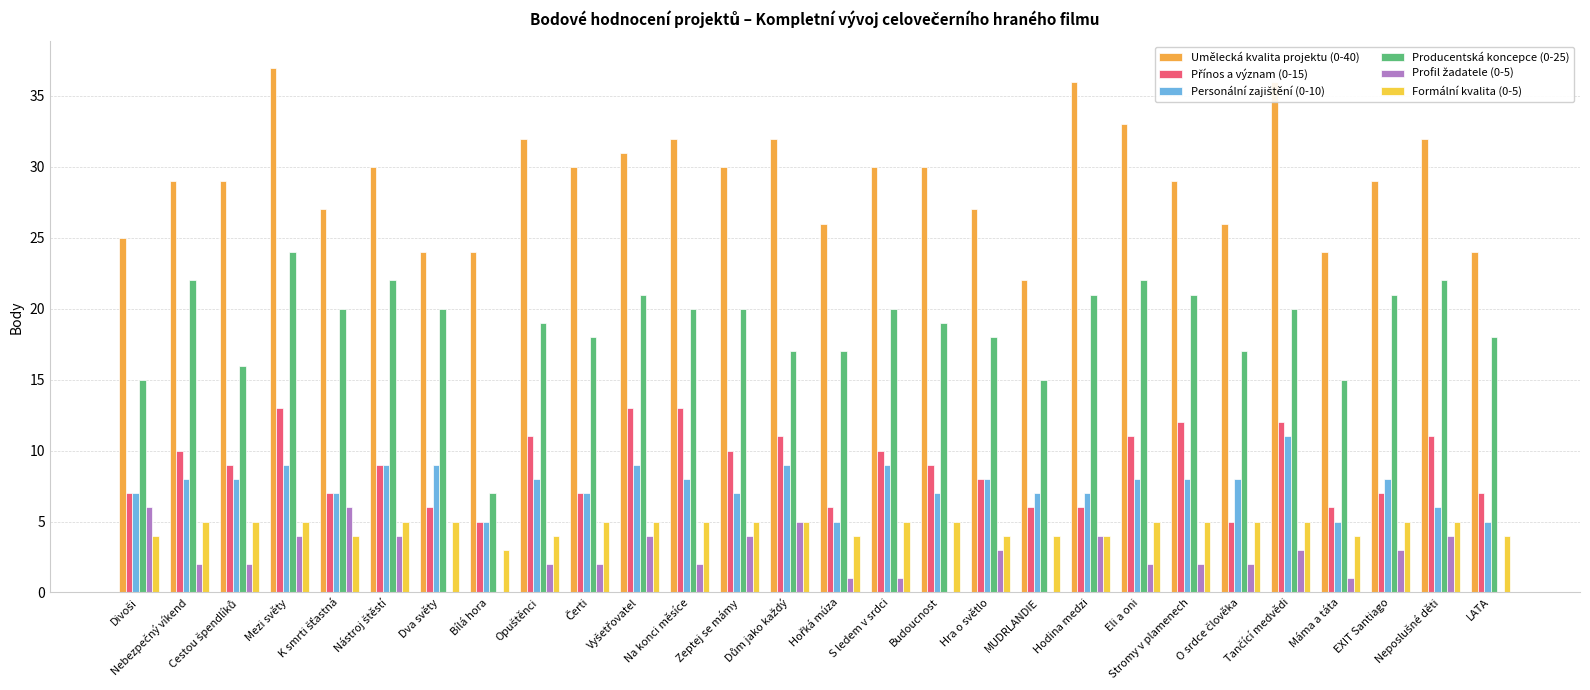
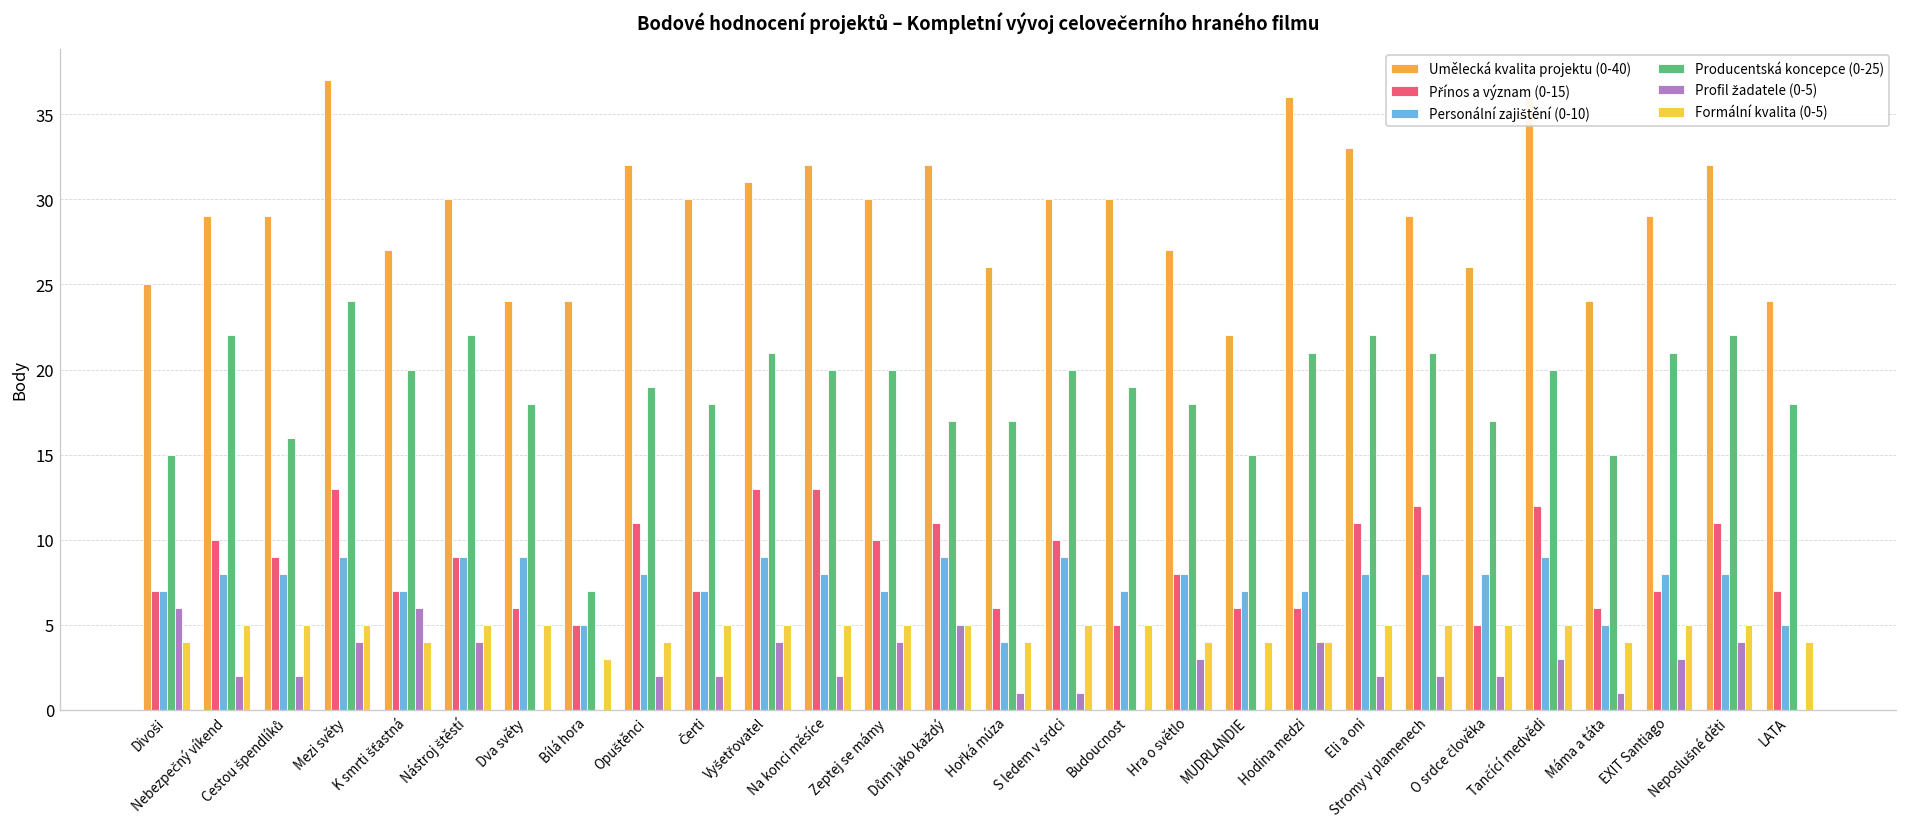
  {
    "Přínos a význam (0-15)": {
      "Divoši": 7,
      "Nebezpečný víkend": 10,
      "Cestou špendlíků": 9,
      "Mezi světy": 13,
      "K smrti šťastná": 7,
      "Nástroj štěstí": 9,
      "Dva světy": 6,
      "Bílá hora": 5,
      "Opuštěnci": 11,
      "Čerti": 7,
      "Vyšetřovatel": 13,
      "Na konci měsíce": 13,
      "Zeptej se mámy": 10,
      "Dům jako každý": 11,
      "Hořká múza": 6,
      "S ledem v srdci": 10,
-     "Budoucnost": 9,
+     "Budoucnost": 5,
      "Hra o světlo": 8,
      "MUDRLANDIE": 6,
      "Hodina medzi": 6,
      "Eli a oni": 11,
      "Stromy v plamenech": 12,
      "O srdce člověka": 5,
      "Tančící medvědi": 12,
      "Máma a táta": 6,
      "EXIT Santiago": 7,
      "Neposlušné děti": 11,
      "LATA": 7
    },
    "Personální zajištění (0-10)": {
      "Divoši": 7,
      "Nebezpečný víkend": 8,
      "Cestou špendlíků": 8,
      "Mezi světy": 9,
      "K smrti šťastná": 7,
      "Nástroj štěstí": 9,
      "Dva světy": 9,
      "Bílá hora": 5,
      "Opuštěnci": 8,
      "Čerti": 7,
      "Vyšetřovatel": 9,
      "Na konci měsíce": 8,
      "Zeptej se mámy": 7,
      "Dům jako každý": 9,
-     "Hořká múza": 5,
+     "Hořká múza": 4,
      "S ledem v srdci": 9,
      "Budoucnost": 7,
      "Hra o světlo": 8,
      "MUDRLANDIE": 7,
      "Hodina medzi": 7,
      "Eli a oni": 8,
      "Stromy v plamenech": 8,
      "O srdce člověka": 8,
-     "Tančící medvědi": 11,
+     "Tančící medvědi": 9,
      "Máma a táta": 5,
      "EXIT Santiago": 8,
-     "Neposlušné děti": 6,
+     "Neposlušné děti": 8,
      "LATA": 5
    },
    "Producentská koncepce (0-25)": {
      "Divoši": 15,
      "Nebezpečný víkend": 22,
      "Cestou špendlíků": 16,
      "Mezi světy": 24,
      "K smrti šťastná": 20,
      "Nástroj štěstí": 22,
-     "Dva světy": 20,
+     "Dva světy": 18,
      "Bílá hora": 7,
      "Opuštěnci": 19,
      "Čerti": 18,
      "Vyšetřovatel": 21,
      "Na konci měsíce": 20,
      "Zeptej se mámy": 20,
      "Dům jako každý": 17,
      "Hořká múza": 17,
      "S ledem v srdci": 20,
      "Budoucnost": 19,
      "Hra o světlo": 18,
      "MUDRLANDIE": 15,
      "Hodina medzi": 21,
      "Eli a oni": 22,
      "Stromy v plamenech": 21,
      "O srdce člověka": 17,
      "Tančící medvědi": 20,
      "Máma a táta": 15,
      "EXIT Santiago": 21,
      "Neposlušné děti": 22,
      "LATA": 18
    },
    "Profil žadatele (0-5)": {
      "Divoši": 6,
      "Nebezpečný víkend": 2,
      "Cestou špendlíků": 2,
      "Mezi světy": 4,
      "K smrti šťastná": 6,
      "Nástroj štěstí": 4,
      "Dva světy": 0,
      "Bílá hora": 0,
      "Opuštěnci": 2,
      "Čerti": 2,
      "Vyšetřovatel": 4,
      "Na konci měsíce": 2,
      "Zeptej se mámy": 4,
      "Dům jako každý": 5,
      "Hořká múza": 1,
      "S ledem v srdci": 1,
      "Budoucnost": 0,
      "Hra o světlo": 3,
      "MUDRLANDIE": 0,
      "Hodina medzi": 4,
      "Eli a oni": 2,
      "Stromy v plamenech": 2,
      "O srdce člověka": 2,
      "Tančící medvědi": 3,
      "Máma a táta": 1,
      "EXIT Santiago": 3,
      "Neposlušné děti": 4,
      "LATA": 0
    }
  }
